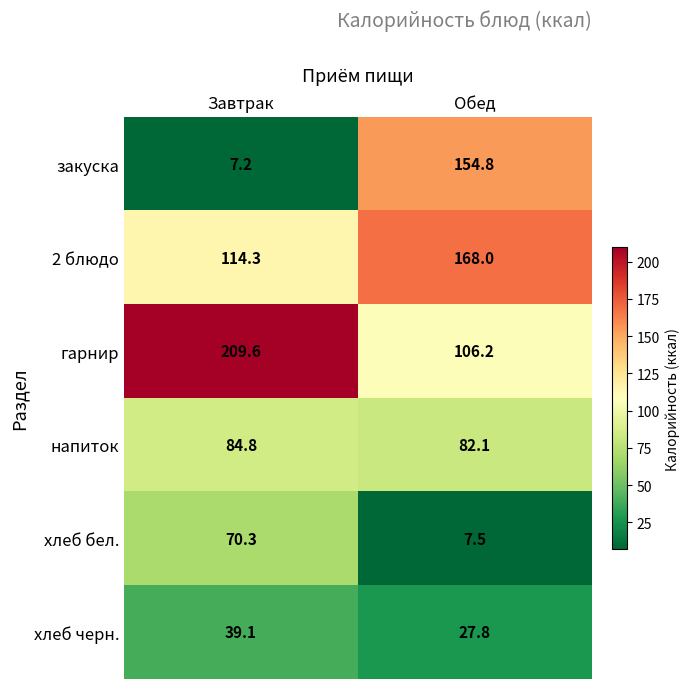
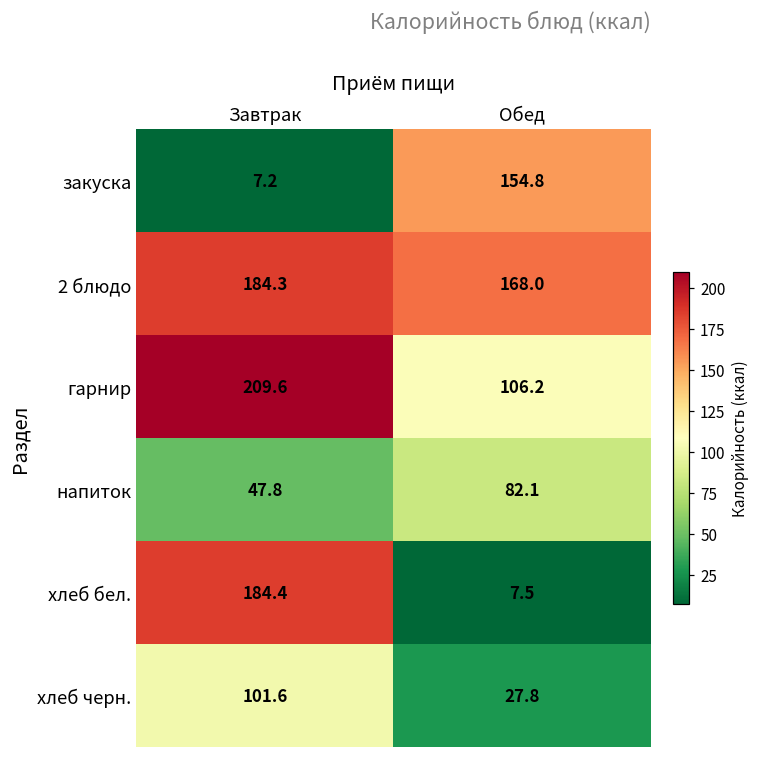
  {
    "закуска": {
      "Завтрак": 7.2,
      "Обед": 154.8
    },
    "2 блюдо": {
-     "Завтрак": 114.3,
+     "Завтрак": 184.3,
      "Обед": 168.0
    },
    "гарнир": {
      "Завтрак": 209.6,
      "Обед": 106.2
    },
    "напиток": {
-     "Завтрак": 84.8,
+     "Завтрак": 47.8,
      "Обед": 82.1
    },
    "хлеб бел.": {
-     "Завтрак": 70.3,
+     "Завтрак": 184.4,
      "Обед": 7.5
    },
    "хлеб черн.": {
-     "Завтрак": 39.1,
+     "Завтрак": 101.6,
      "Обед": 27.8
    }
  }
